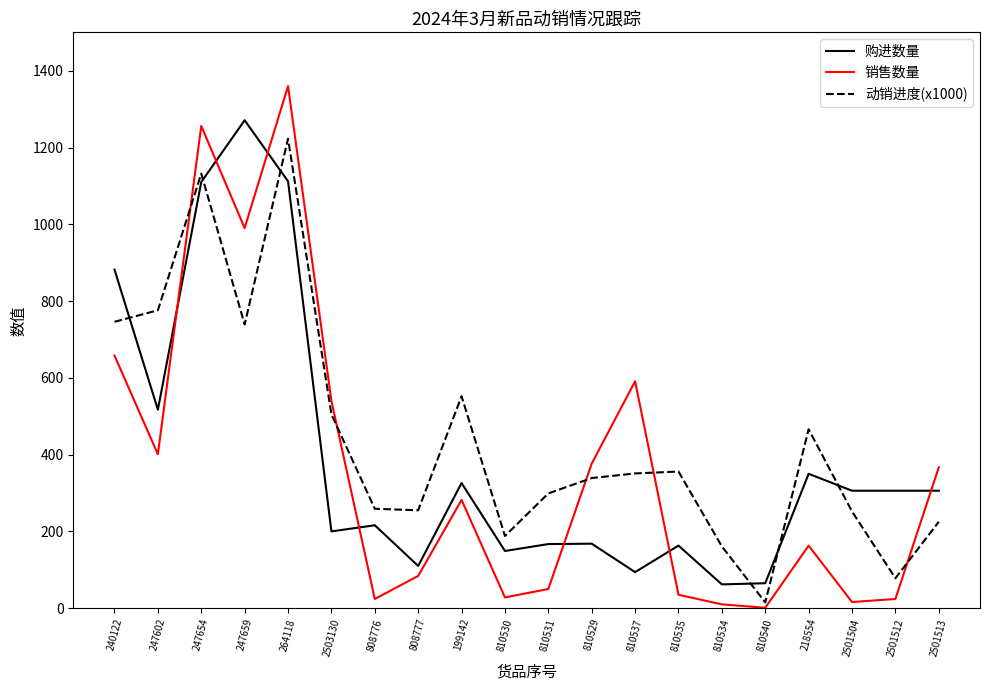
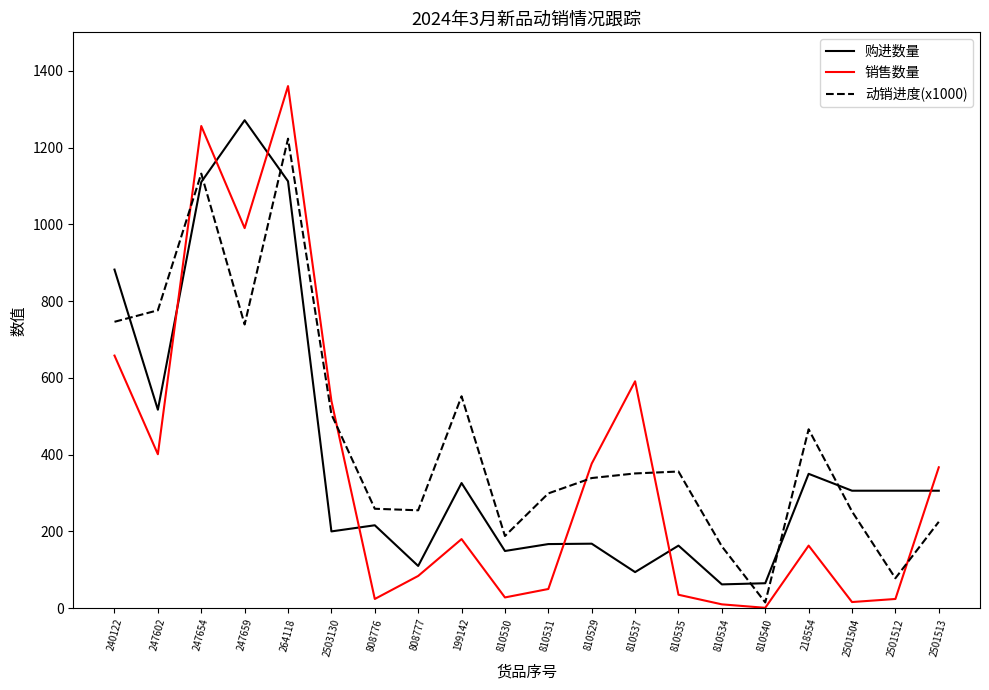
  {
    "销售数量": {
      "240122": 660,
      "247602": 400,
      "247654": 1260,
      "247659": 990,
      "264118": 1360,
      "2503130": 540,
      "808776": 20,
      "808777": 80,
-     "199142": 280,
+     "199142": 180,
      "810530": 30,
      "810531": 50,
      "810529": 380,
      "810537": 590,
      "810535": 40,
      "810534": 10,
      "810540": 0,
      "218554": 160,
      "2501504": 20,
      "2501512": 20,
      "2501513": 370
    }
  }
